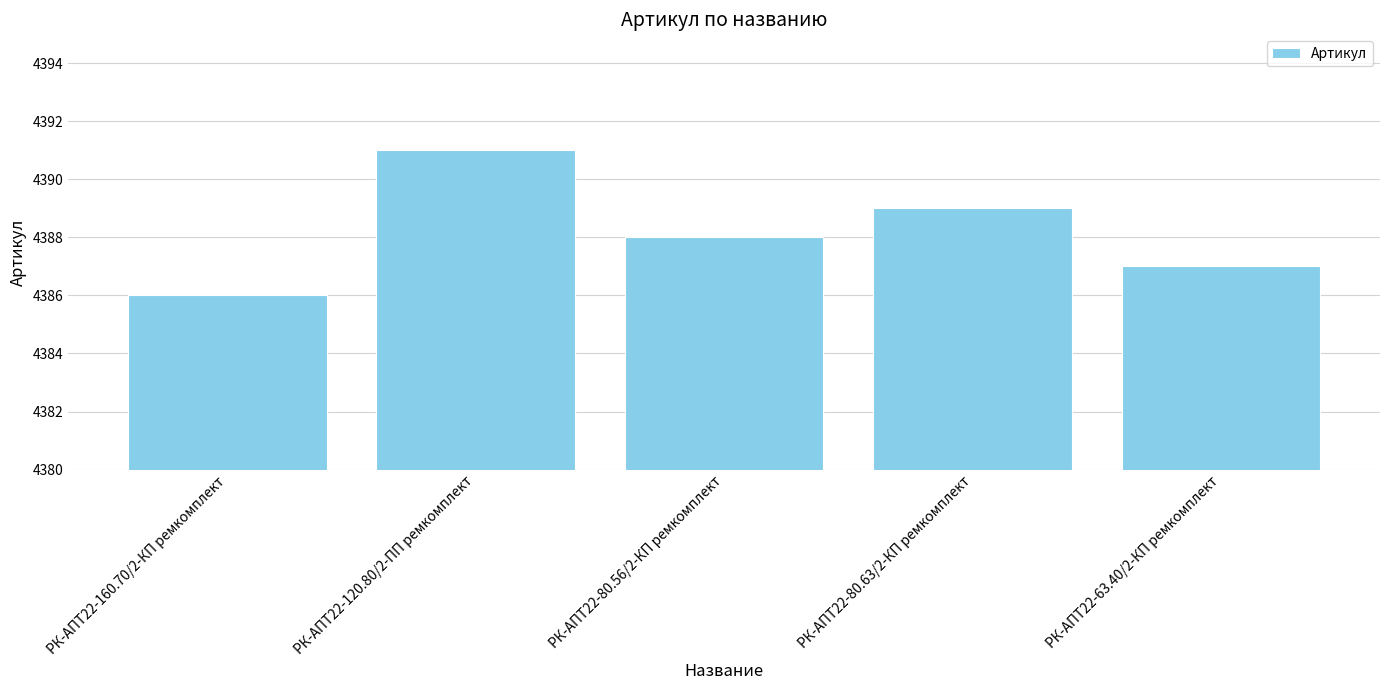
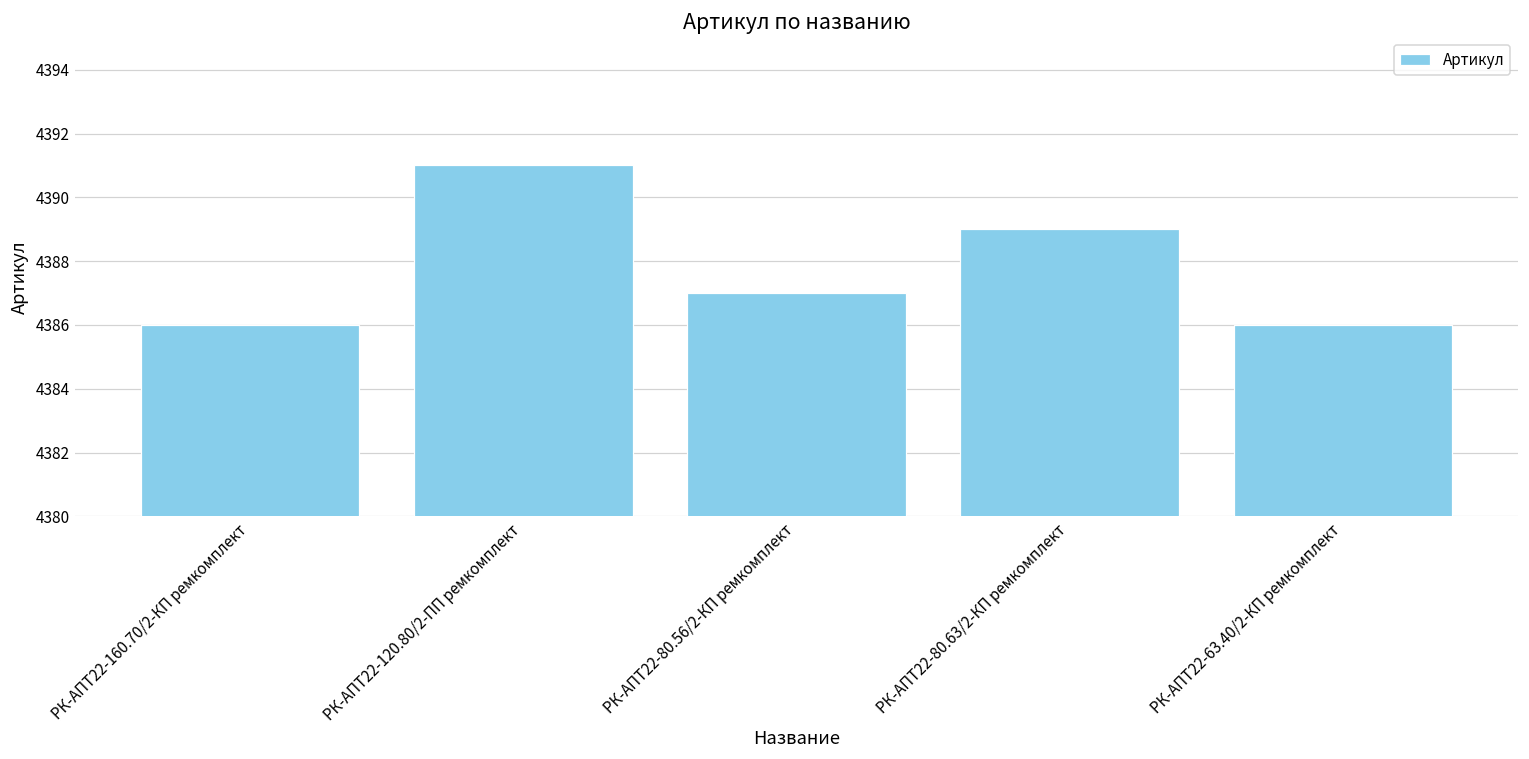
  {
    "РК-АПТ22-160.70/2-КП ремкомплект": 4386,
    "РК-АПТ22-120.80/2-ПП ремкомплект": 4391,
-   "РК-АПТ22-80.56/2-КП ремкомплект": 4388,
+   "РК-АПТ22-80.56/2-КП ремкомплект": 4387,
    "РК-АПТ22-80.63/2-КП ремкомплект": 4389,
-   "РК-АПТ22-63.40/2-КП ремкомплект": 4387
+   "РК-АПТ22-63.40/2-КП ремкомплект": 4386
  }
